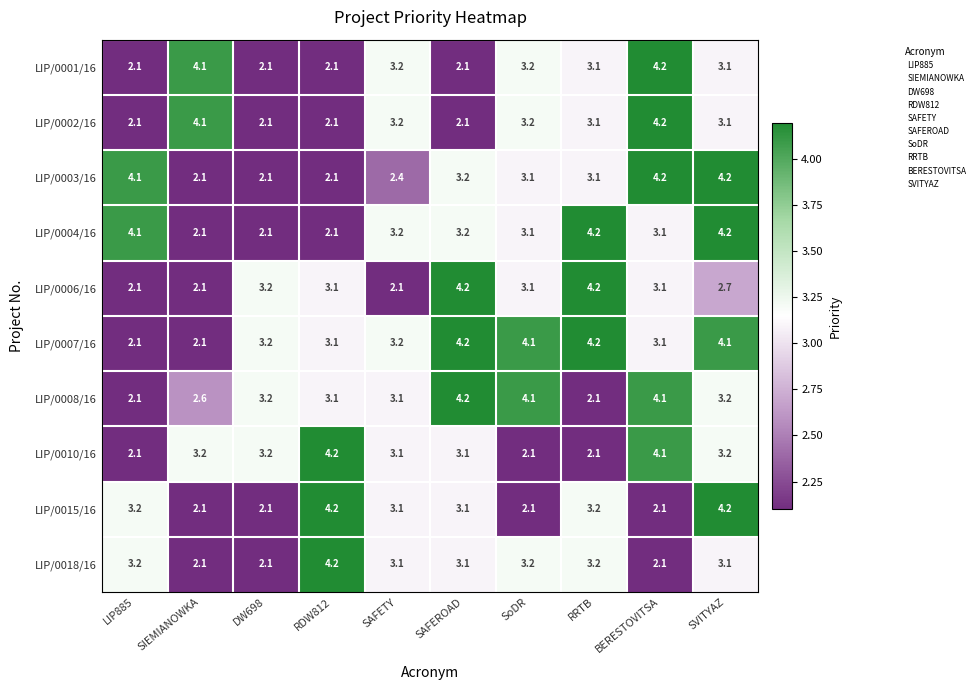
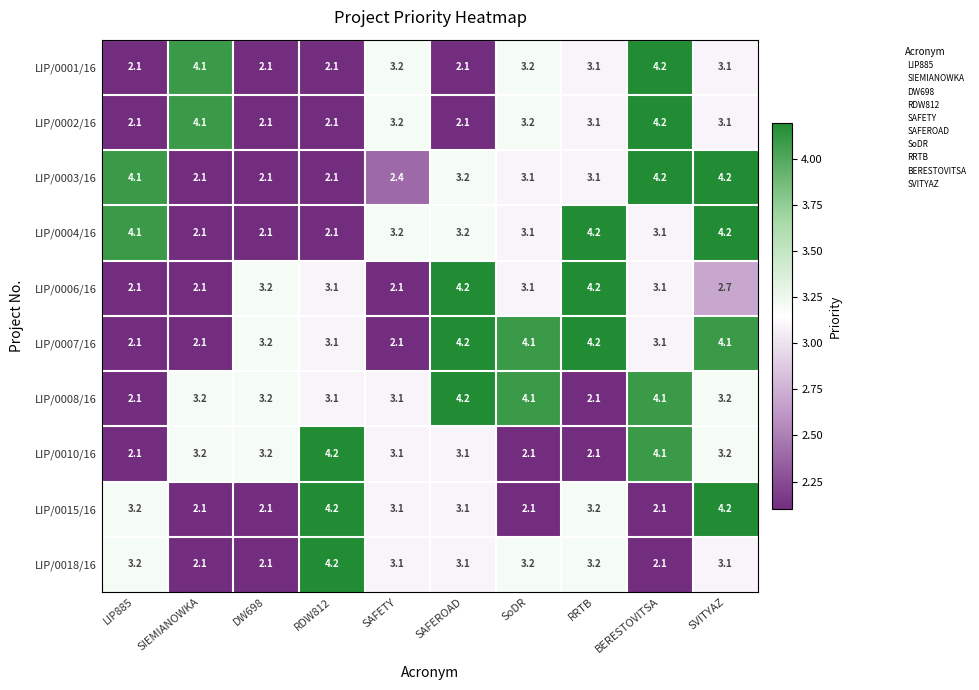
  {
    "LIP/0001/16": {
      "LIP885": 2.1,
      "SIEMIANOWKA": 4.1,
      "DW698": 2.1,
      "RDW812": 2.1,
      "SAFETY": 3.2,
      "SAFEROAD": 2.1,
      "SoDR": 3.2,
      "RRTB": 3.1,
      "BERESTOVITSA": 4.2,
      "SVITYAZ": 3.1
    },
    "LIP/0002/16": {
      "LIP885": 2.1,
      "SIEMIANOWKA": 4.1,
      "DW698": 2.1,
      "RDW812": 2.1,
      "SAFETY": 3.2,
      "SAFEROAD": 2.1,
      "SoDR": 3.2,
      "RRTB": 3.1,
      "BERESTOVITSA": 4.2,
      "SVITYAZ": 3.1
    },
    "LIP/0003/16": {
      "LIP885": 4.1,
      "SIEMIANOWKA": 2.1,
      "DW698": 2.1,
      "RDW812": 2.1,
      "SAFETY": 2.4,
      "SAFEROAD": 3.2,
      "SoDR": 3.1,
      "RRTB": 3.1,
      "BERESTOVITSA": 4.2,
      "SVITYAZ": 4.2
    },
    "LIP/0004/16": {
      "LIP885": 4.1,
      "SIEMIANOWKA": 2.1,
      "DW698": 2.1,
      "RDW812": 2.1,
      "SAFETY": 3.2,
      "SAFEROAD": 3.2,
      "SoDR": 3.1,
      "RRTB": 4.2,
      "BERESTOVITSA": 3.1,
      "SVITYAZ": 4.2
    },
    "LIP/0006/16": {
      "LIP885": 2.1,
      "SIEMIANOWKA": 2.1,
      "DW698": 3.2,
      "RDW812": 3.1,
      "SAFETY": 2.1,
      "SAFEROAD": 4.2,
      "SoDR": 3.1,
      "RRTB": 4.2,
      "BERESTOVITSA": 3.1,
      "SVITYAZ": 2.7
    },
    "LIP/0007/16": {
      "LIP885": 2.1,
      "SIEMIANOWKA": 2.1,
      "DW698": 3.2,
      "RDW812": 3.1,
-     "SAFETY": 3.2,
+     "SAFETY": 2.1,
      "SAFEROAD": 4.2,
      "SoDR": 4.1,
      "RRTB": 4.2,
      "BERESTOVITSA": 3.1,
      "SVITYAZ": 4.1
    },
    "LIP/0008/16": {
      "LIP885": 2.1,
-     "SIEMIANOWKA": 2.6,
+     "SIEMIANOWKA": 3.2,
      "DW698": 3.2,
      "RDW812": 3.1,
      "SAFETY": 3.1,
      "SAFEROAD": 4.2,
      "SoDR": 4.1,
      "RRTB": 2.1,
      "BERESTOVITSA": 4.1,
      "SVITYAZ": 3.2
    },
    "LIP/0010/16": {
      "LIP885": 2.1,
      "SIEMIANOWKA": 3.2,
      "DW698": 3.2,
      "RDW812": 4.2,
      "SAFETY": 3.1,
      "SAFEROAD": 3.1,
      "SoDR": 2.1,
      "RRTB": 2.1,
      "BERESTOVITSA": 4.1,
      "SVITYAZ": 3.2
    },
    "LIP/0015/16": {
      "LIP885": 3.2,
      "SIEMIANOWKA": 2.1,
      "DW698": 2.1,
      "RDW812": 4.2,
      "SAFETY": 3.1,
      "SAFEROAD": 3.1,
      "SoDR": 2.1,
      "RRTB": 3.2,
      "BERESTOVITSA": 2.1,
      "SVITYAZ": 4.2
    },
    "LIP/0018/16": {
      "LIP885": 3.2,
      "SIEMIANOWKA": 2.1,
      "DW698": 2.1,
      "RDW812": 4.2,
      "SAFETY": 3.1,
      "SAFEROAD": 3.1,
      "SoDR": 3.2,
      "RRTB": 3.2,
      "BERESTOVITSA": 2.1,
      "SVITYAZ": 3.1
    }
  }
